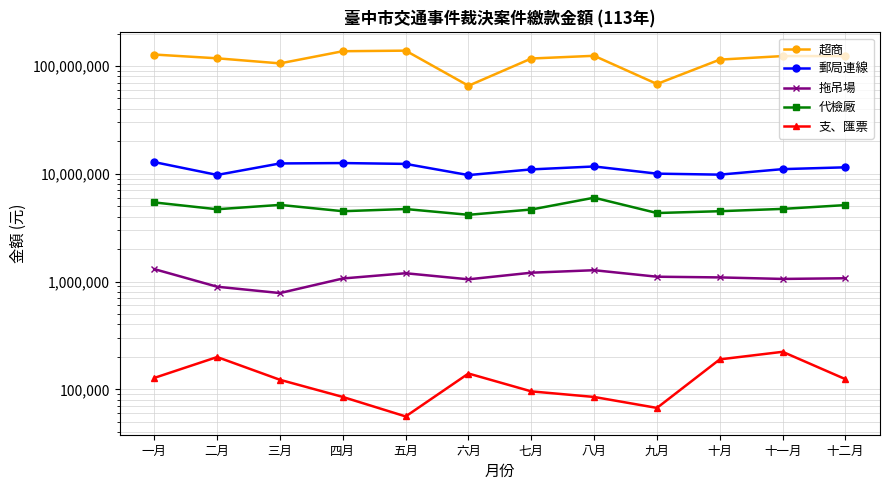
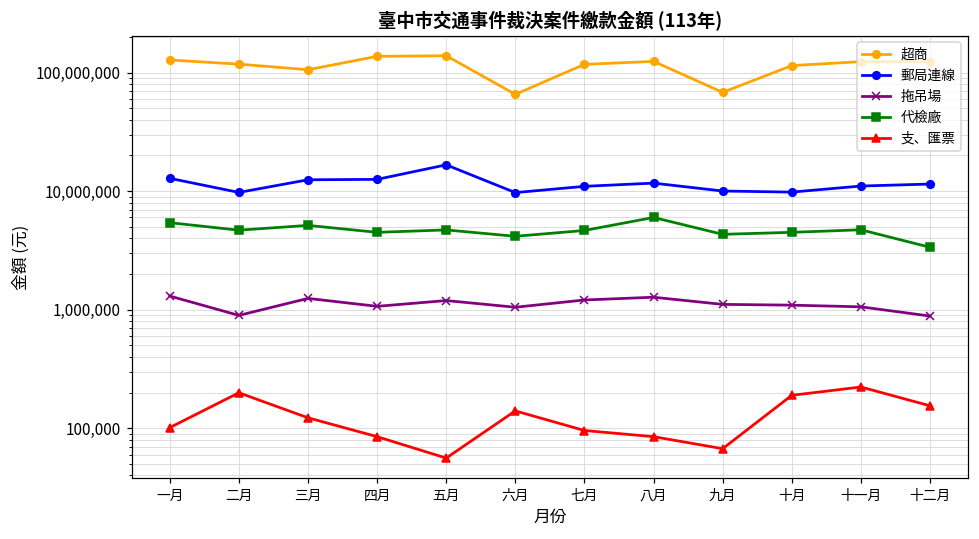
  {
    "超商": {
      "一月": "130,000,000",
      "二月": "120,000,000",
      "三月": "110,000,000",
      "四月": "140,000,000",
      "五月": "140,000,000",
      "六月": "70,000,000",
      "七月": "120,000,000",
      "八月": "120,000,000",
      "九月": "70,000,000",
      "十月": "110,000,000"
    },
    "郵局連線": {
      "一月": "13,000,000",
      "二月": "10,000,000",
      "三月": "12,000,000",
      "四月": "13,000,000",
-     "五月": "12,000,000",
+     "五月": "17,000,000",
      "六月": "10,000,000",
      "七月": "11,000,000",
      "八月": "12,000,000",
      "九月": "10,000,000",
      "十月": "10,000,000",
      "十一月": "11,000,000",
      "十二月": "11,000,000"
    },
    "拖吊場": {
      "一月": "1,300,000",
      "二月": "900,000",
-     "三月": "800,000",
+     "三月": "1,200,000",
      "四月": "1,100,000",
      "五月": "1,200,000",
      "六月": "1,000,000",
      "七月": "1,200,000",
      "八月": "1,300,000",
      "九月": "1,100,000",
      "十月": "1,100,000",
      "十一月": "1,100,000",
-     "十二月": "1,100,000"
+     "十二月": "900,000"
    },
    "代檢廠": {
      "一月": "5,000,000",
      "二月": "5,000,000",
      "三月": "5,000,000",
      "四月": "4,500,000",
      "五月": "5,000,000",
      "六月": "4,200,000",
      "七月": "4,700,000",
      "八月": "6,000,000",
      "九月": "4,300,000",
      "十月": "4,500,000",
      "十一月": "5,000,000",
-     "十二月": "5,000,000"
+     "十二月": "3,400,000"
    },
    "支、匯票": {
-     "一月": "130,000",
+     "一月": "100,000",
      "二月": "200,000",
      "三月": "120,000",
      "四月": "80,000",
      "五月": "60,000",
      "六月": "140,000",
      "七月": "100,000",
      "八月": "80,000",
      "九月": "70,000",
      "十月": "190,000",
      "十一月": "220,000",
-     "十二月": "120,000"
+     "十二月": "150,000"
    }
  }
